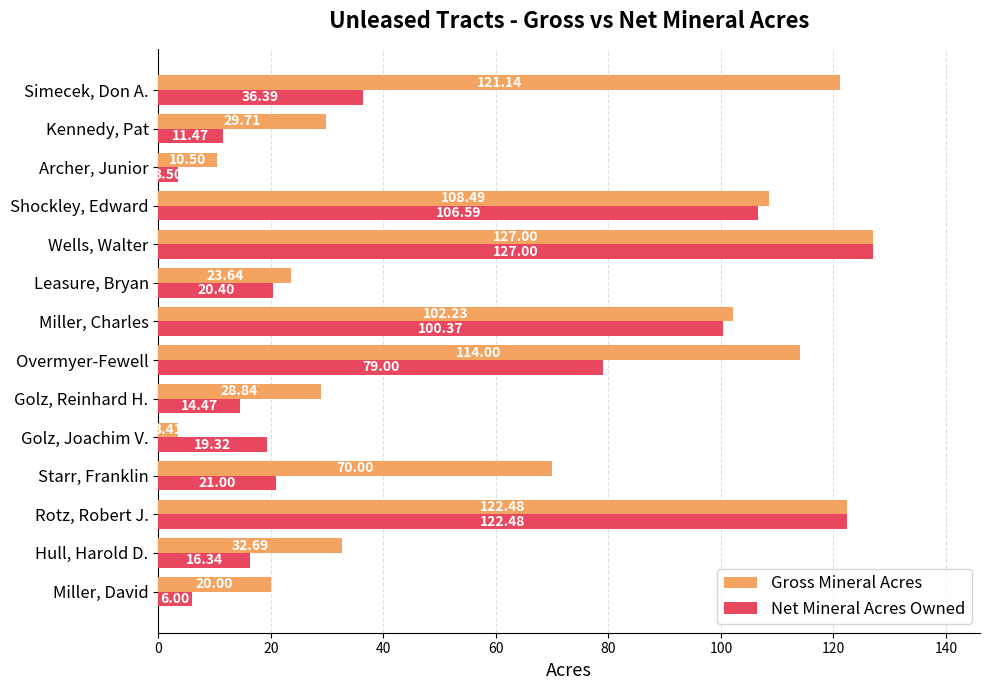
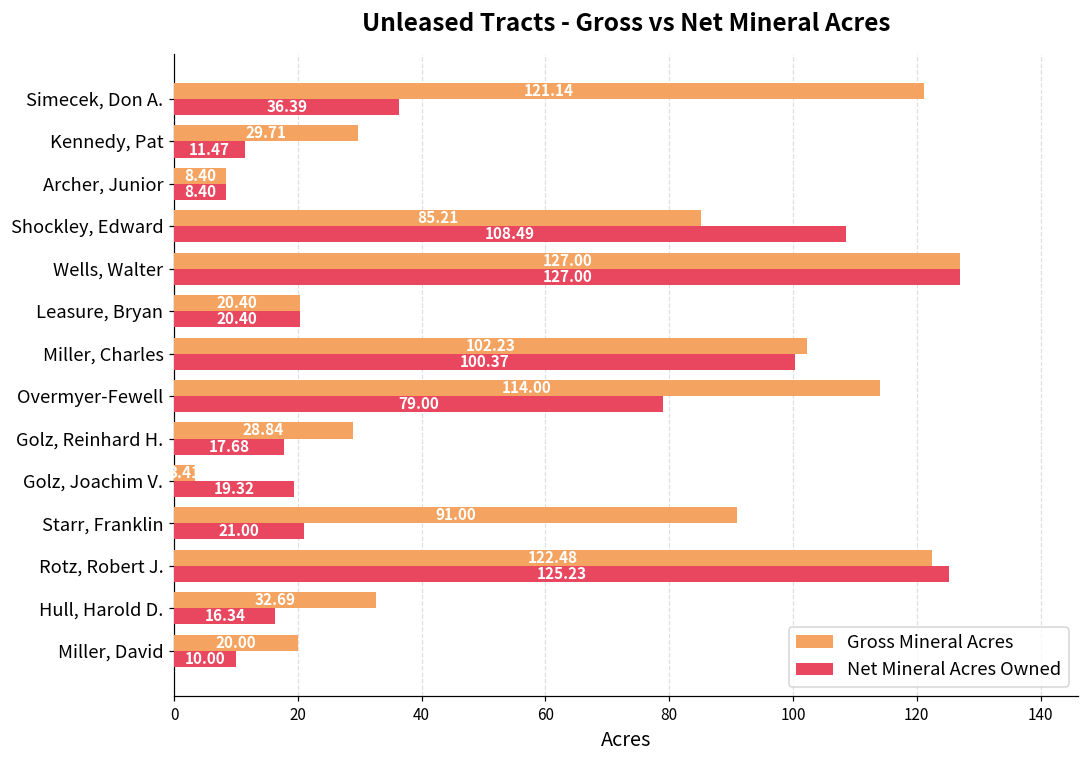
  {
    "Gross Mineral Acres": {
      "Simecek, Don A.": 121.14,
      "Kennedy, Pat": 29.71,
-     "Archer, Junior": 10.50,
-     "Shockley, Edward": 108.49,
+     "Archer, Junior": 8.40,
+     "Shockley, Edward": 85.21,
      "Wells, Walter": 127.00,
-     "Leasure, Bryan": 23.64,
+     "Leasure, Bryan": 20.40,
      "Miller, Charles": 102.23,
      "Overmyer-Fewell": 114.00,
      "Golz, Reinhard H.": 28.84,
      "Golz, Joachim V.": 3.41,
-     "Starr, Franklin": 70.00,
+     "Starr, Franklin": 91.00,
      "Rotz, Robert J.": 122.48,
      "Hull, Harold D.": 32.69,
      "Miller, David": 20.00
    },
    "Net Mineral Acres Owned": {
      "Simecek, Don A.": 36.39,
      "Kennedy, Pat": 11.47,
-     "Archer, Junior": 3.50,
-     "Shockley, Edward": 106.59,
+     "Archer, Junior": 8.40,
+     "Shockley, Edward": 108.49,
      "Wells, Walter": 127.00,
      "Leasure, Bryan": 20.40,
      "Miller, Charles": 100.37,
      "Overmyer-Fewell": 79.00,
-     "Golz, Reinhard H.": 14.47,
+     "Golz, Reinhard H.": 17.68,
      "Golz, Joachim V.": 19.32,
      "Starr, Franklin": 21.00,
-     "Rotz, Robert J.": 122.48,
+     "Rotz, Robert J.": 125.23,
      "Hull, Harold D.": 16.34,
-     "Miller, David": 6.00
+     "Miller, David": 10.00
    }
  }
